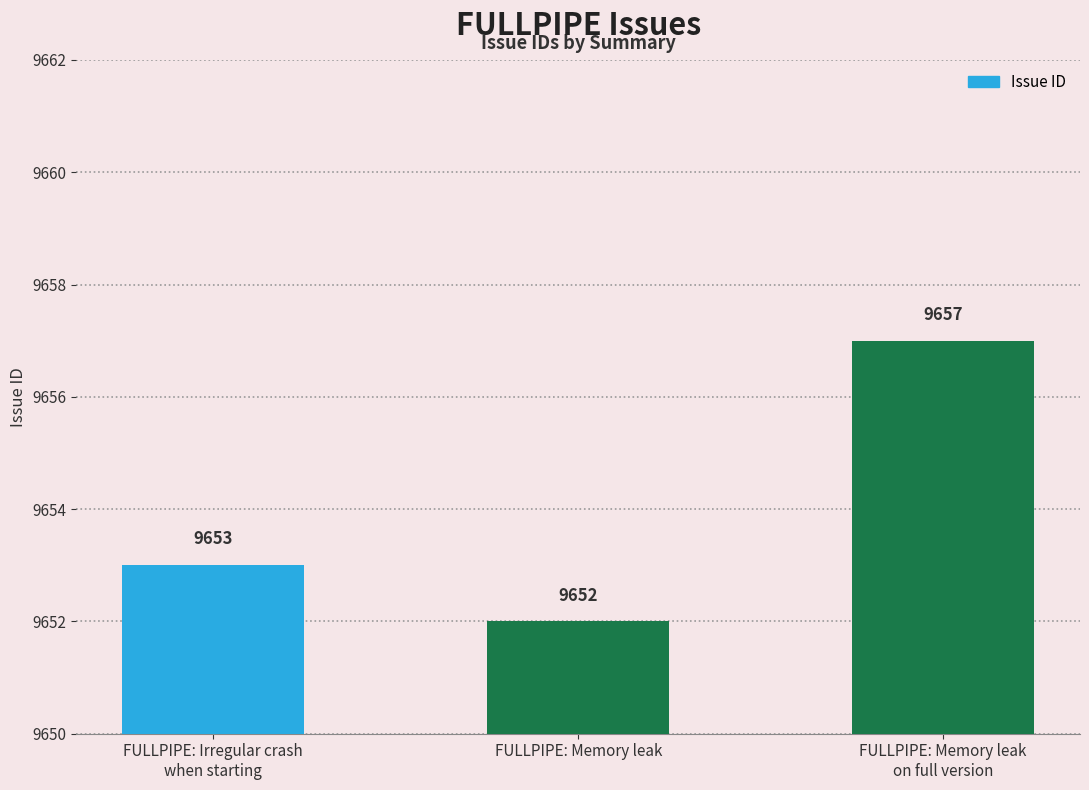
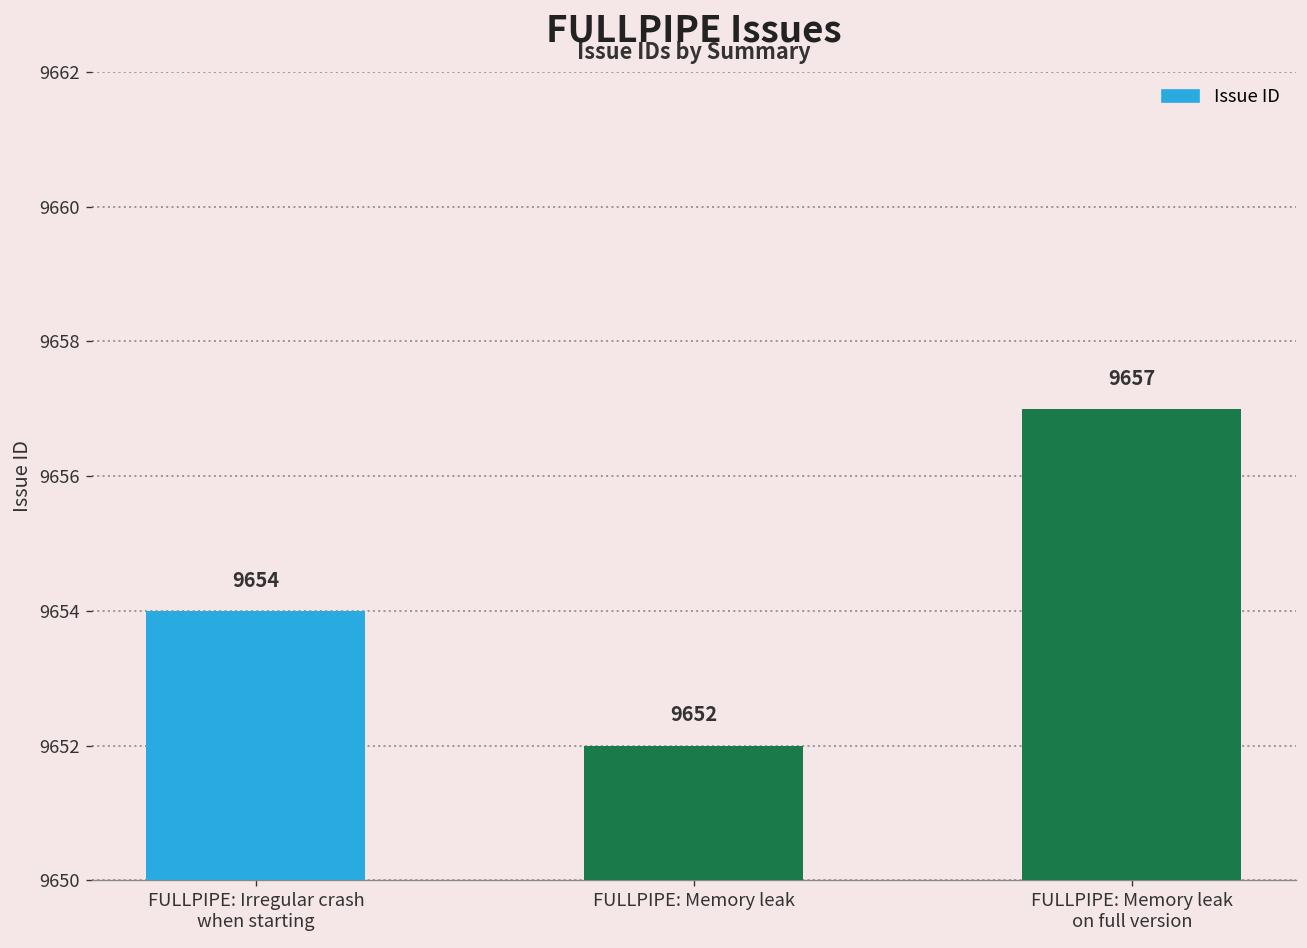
  {
-   "FULLPIPE: Irregular crash when starting": 9653,
+   "FULLPIPE: Irregular crash when starting": 9654,
    "FULLPIPE: Memory leak": 9652,
    "FULLPIPE: Memory leak on full version": 9657
  }
